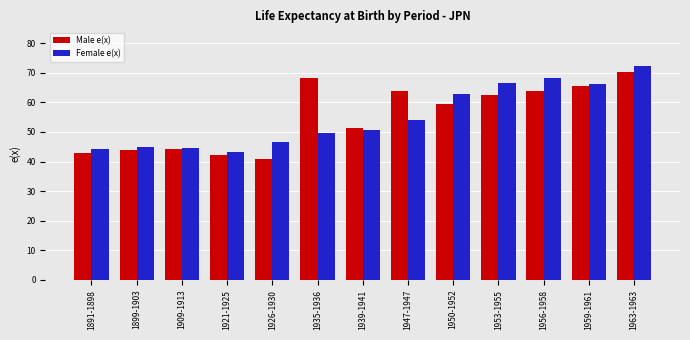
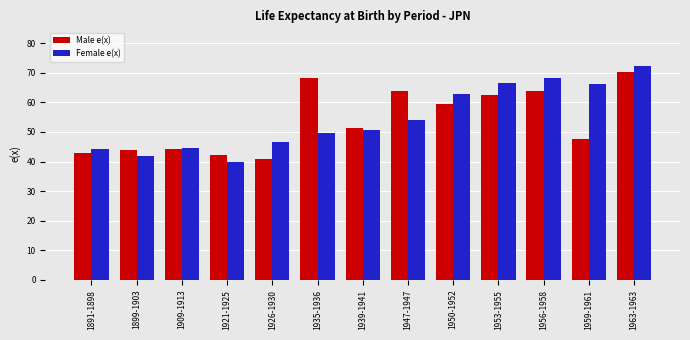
  {
    "Male e(x)": {
      "1891-1898": 43,
      "1899-1903": 44,
      "1909-1913": 44,
      "1921-1925": 42,
      "1926-1930": 41,
      "1935-1936": 68,
      "1939-1941": 51,
      "1947-1947": 64,
      "1950-1952": 59,
      "1953-1955": 63,
      "1956-1958": 64,
-     "1959-1961": 65,
+     "1959-1961": 48,
      "1963-1963": 70
    },
    "Female e(x)": {
      "1891-1898": 44,
-     "1899-1903": 45,
+     "1899-1903": 42,
      "1909-1913": 45,
-     "1921-1925": 43,
+     "1921-1925": 40,
      "1926-1930": 47,
      "1935-1936": 50,
      "1939-1941": 51,
      "1947-1947": 54,
      "1950-1952": 63,
      "1953-1955": 66,
      "1956-1958": 68,
      "1959-1961": 66,
      "1963-1963": 72
    }
  }
